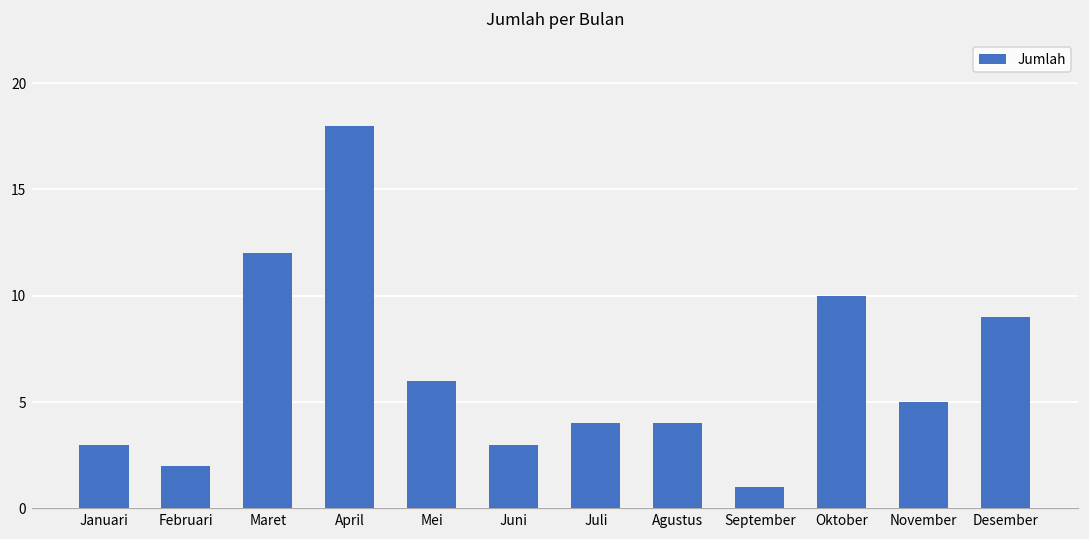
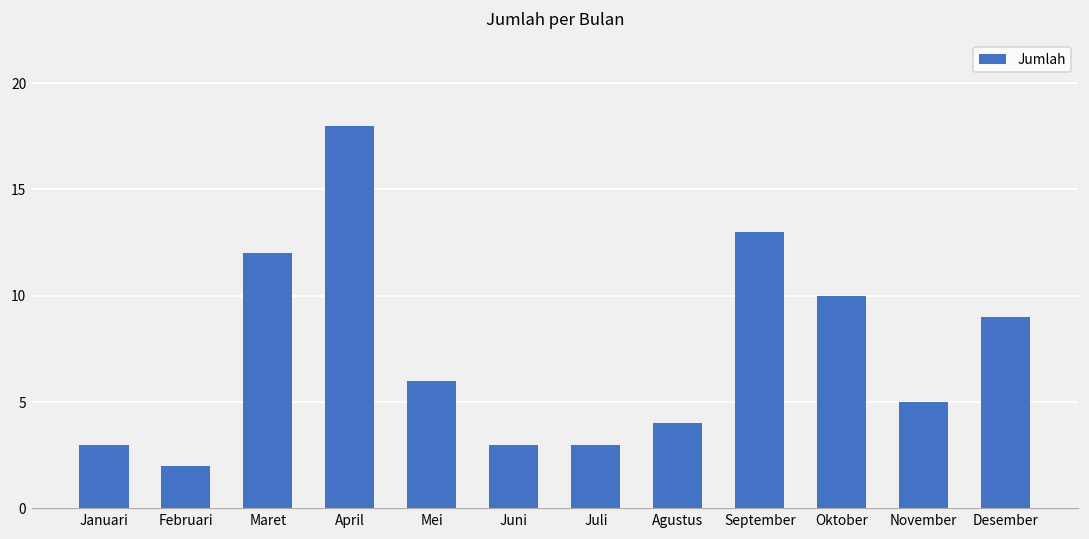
  {
    "Januari": 3,
    "Februari": 2,
    "Maret": 12,
    "April": 18,
    "Mei": 6,
    "Juni": 3,
-   "Juli": 4,
+   "Juli": 3,
    "Agustus": 4,
-   "September": 1,
+   "September": 13,
    "Oktober": 10,
    "November": 5,
    "Desember": 9
  }
